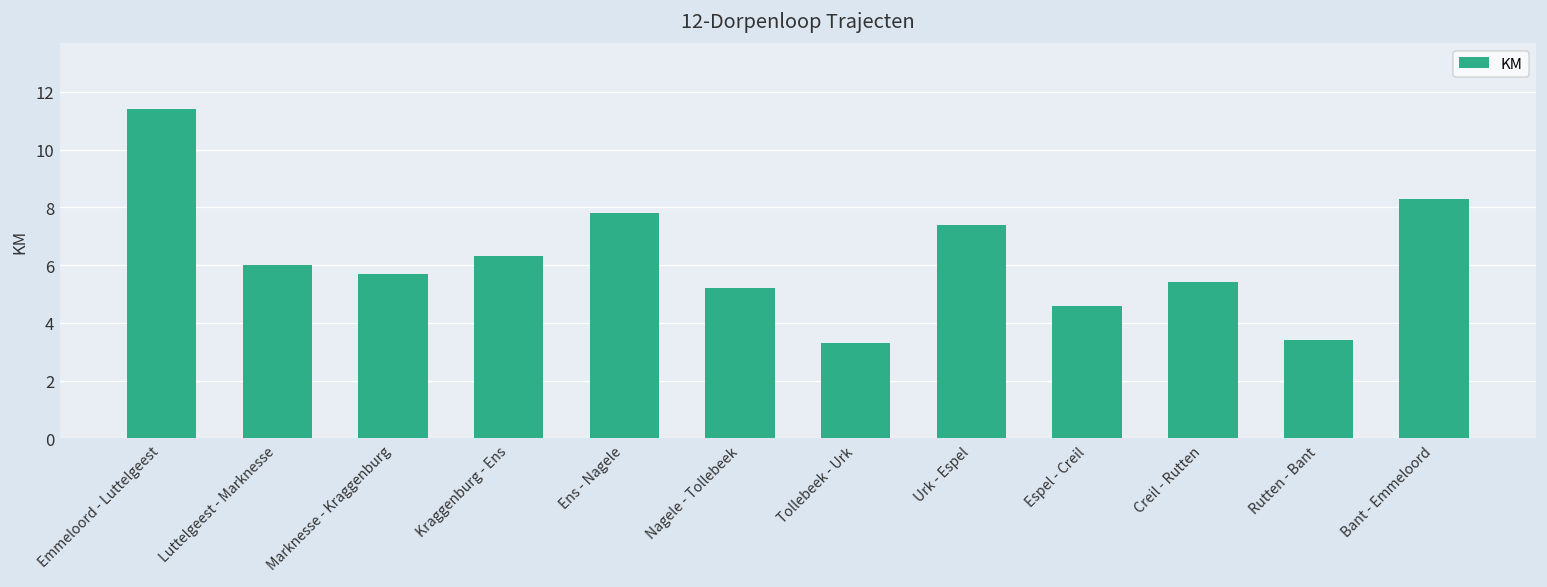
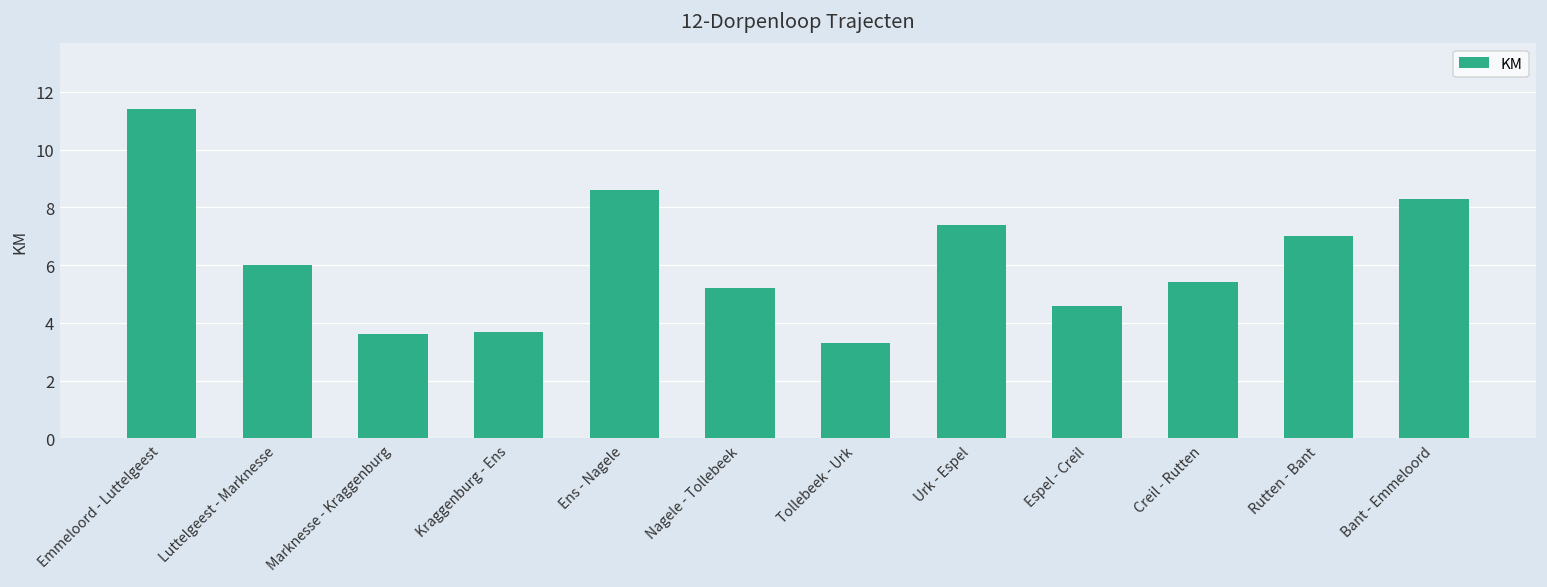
  {
    "Emmeloord - Luttelgeest": 11.4,
    "Luttelgeest - Marknesse": 6.0,
-   "Marknesse - Kraggenburg": 5.7,
-   "Kraggenburg - Ens": 6.3,
-   "Ens - Nagele": 7.8,
+   "Marknesse - Kraggenburg": 3.6,
+   "Kraggenburg - Ens": 3.7,
+   "Ens - Nagele": 8.6,
    "Nagele - Tollebeek": 5.2,
    "Tollebeek - Urk": 3.3,
    "Urk - Espel": 7.4,
    "Espel - Creil": 4.6,
    "Creil - Rutten": 5.4,
-   "Rutten - Bant": 3.4,
+   "Rutten - Bant": 7.0,
    "Bant - Emmeloord": 8.3
  }
